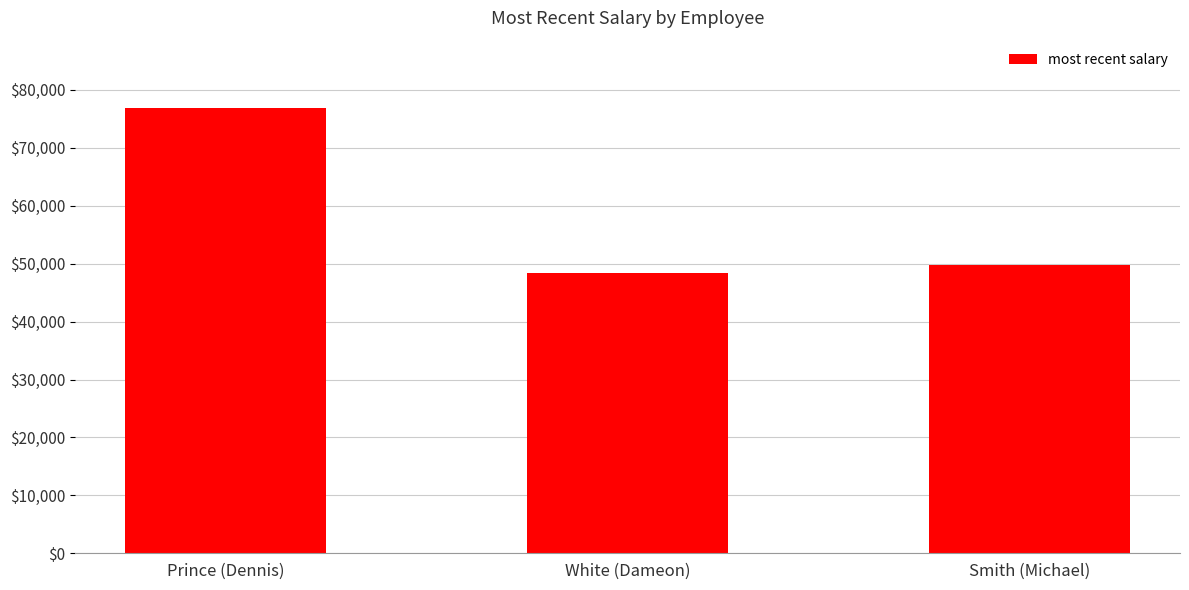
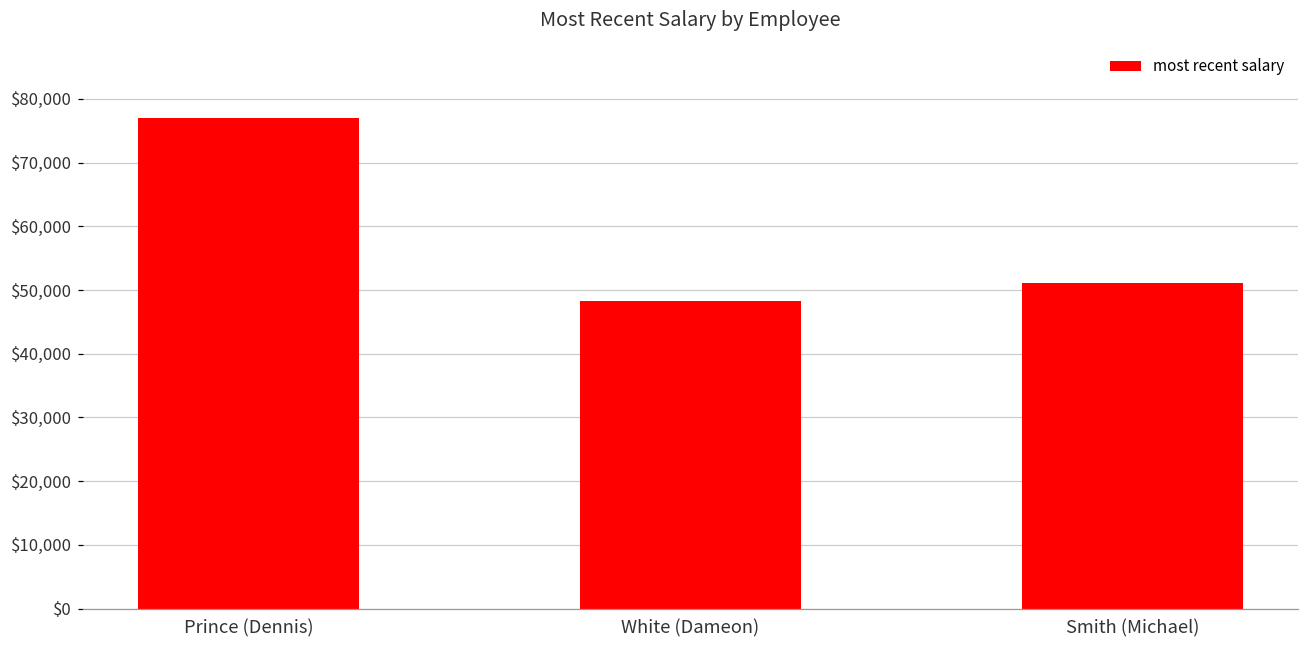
  {
    "Prince (Dennis)": "$77,000",
    "White (Dameon)": "$48,000",
-   "Smith (Michael)": "$50,000"
+   "Smith (Michael)": "$51,000"
  }
